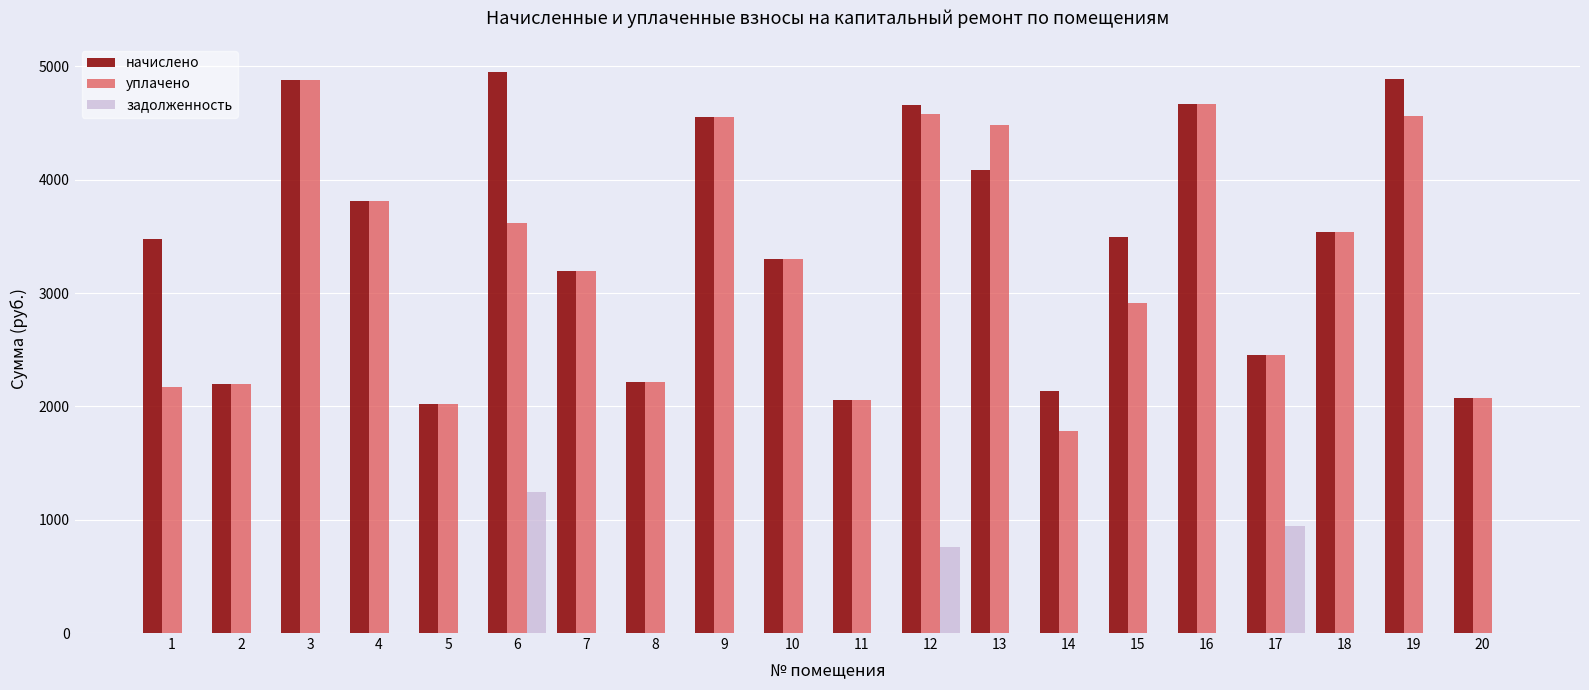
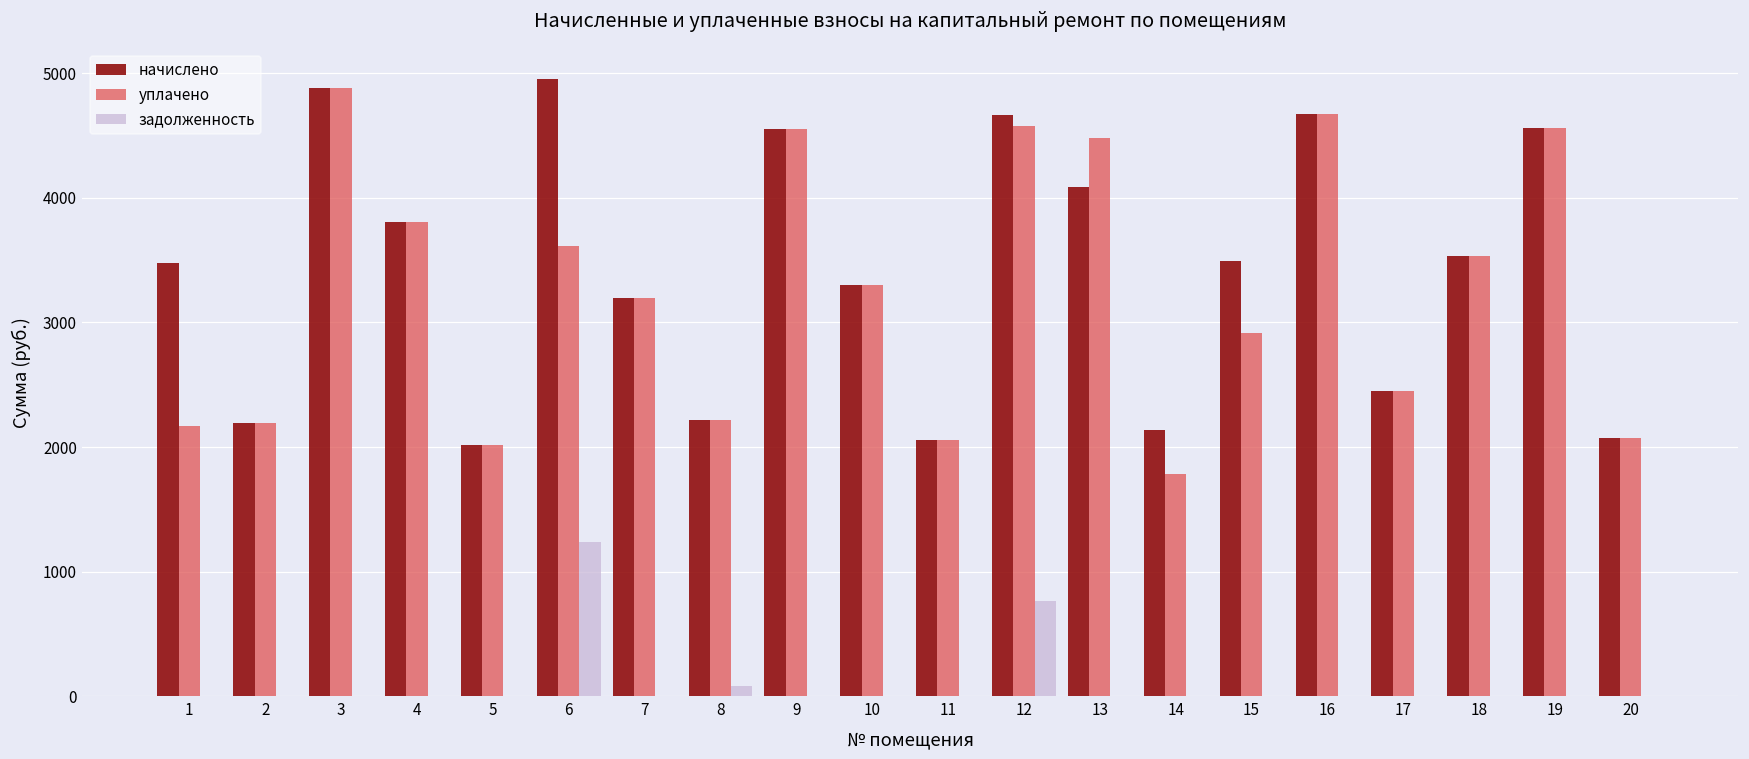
  {
    "начислено": {
      "1": 3480,
      "2": 2190,
      "3": 4880,
      "4": 3810,
      "5": 2020,
      "6": 4950,
      "7": 3200,
      "8": 2220,
      "9": 4550,
      "10": 3300,
      "11": 2050,
      "12": 4660,
      "13": 4090,
      "14": 2140,
      "15": 3490,
      "16": 4670,
      "17": 2450,
      "18": 3540,
-     "19": 4890,
+     "19": 4560,
      "20": 2070
    },
    "уплачено": {
      "1": 2170,
      "2": 2190,
      "3": 4880,
      "4": 3810,
      "5": 2020,
      "6": 3620,
      "7": 3200,
      "8": 2220,
      "9": 4550,
      "10": 3300,
      "11": 2050,
      "12": 4580,
      "13": 4480,
      "14": 1780,
      "15": 2910,
      "16": 4670,
      "17": 2450,
      "18": 3540,
      "19": 4560,
      "20": 2070
    },
    "задолженность": {
      "1": 0,
      "2": 0,
      "3": 0,
      "4": 0,
      "5": 0,
      "6": 1240,
      "7": 0,
-     "8": 0,
+     "8": 80,
      "9": 0,
      "10": 0,
      "11": 0,
      "12": 760,
      "13": 0,
      "14": 0,
      "15": 0,
      "16": 0,
-     "17": 950,
+     "17": 0,
      "18": 0,
      "19": 0,
      "20": 0
    }
  }
